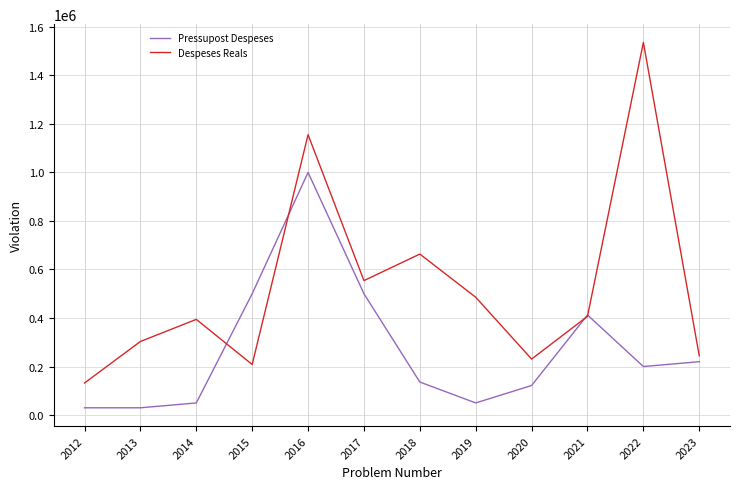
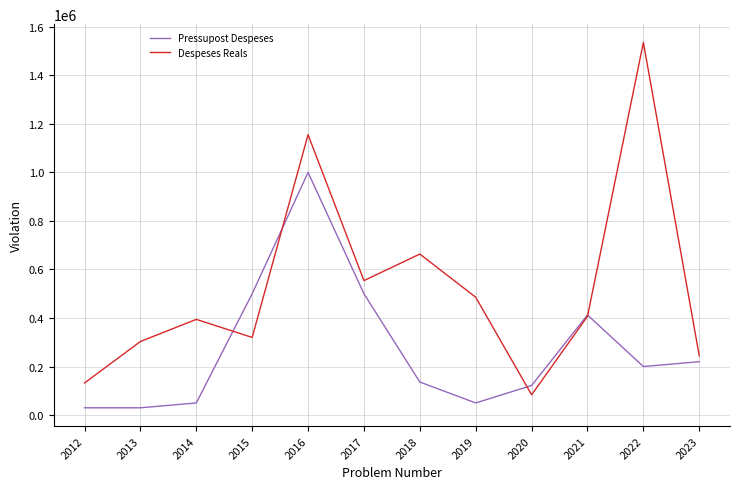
  {
    "Pressupost Despeses": {
      "2012": 30000,
      "2013": 30000,
      "2014": 50000,
      "2015": 500000,
      "2016": 1000000,
      "2017": 500000,
      "2018": 140000,
      "2019": 50000,
      "2020": 120000,
      "2022": 200000,
      "2023": 220000
    },
    "Despeses Reals": {
      "2012": 130000,
      "2013": 300000,
      "2014": 390000,
-     "2015": 210000,
+     "2015": 320000,
      "2016": 1160000,
      "2017": 550000,
      "2018": 660000,
      "2019": 490000,
-     "2020": 230000,
+     "2020": 80000,
      "2022": 1540000,
      "2023": 240000
    }
  }
